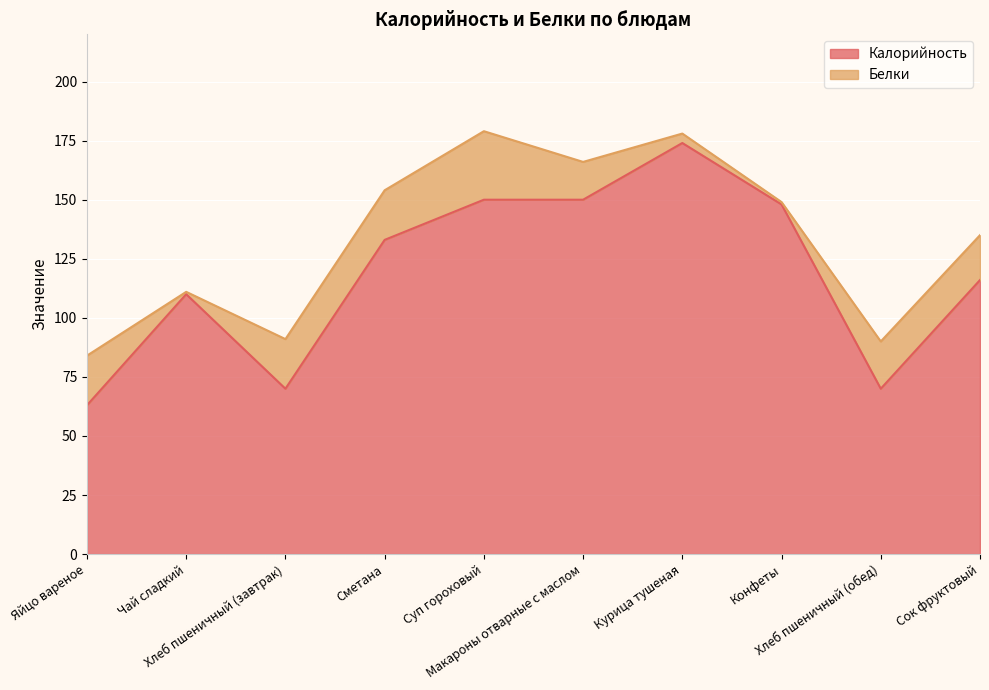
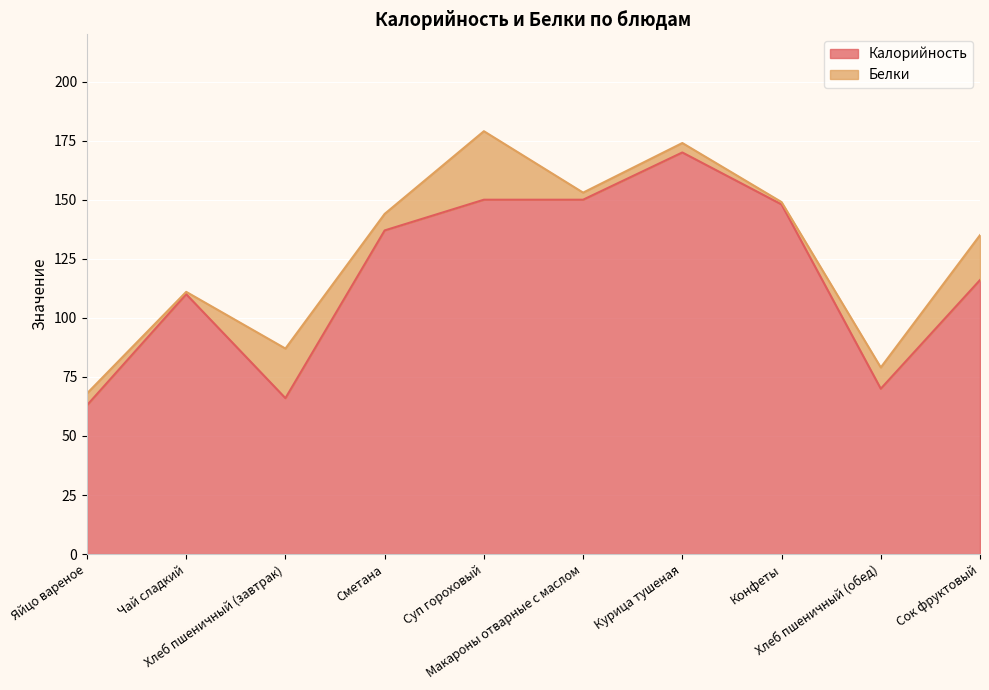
  {
    "Калорийность": {
      "Яйцо вареное": 63,
-     "Хлеб пшеничный (завтрак)": 70,
-     "Сметана": 133,
+     "Хлеб пшеничный (завтрак)": 66,
+     "Сметана": 137,
      "Суп гороховый": 150,
      "Макароны отварные с маслом": 150,
-     "Курица тушеная": 174,
+     "Курица тушеная": 170,
      "Хлеб пшеничный (обед)": 70,
      "Сок фруктовый": 116
    },
    "Белки": {
-     "Яйцо вареное": 21,
+     "Яйцо вареное": 5,
      "Хлеб пшеничный (завтрак)": 21,
-     "Сметана": 21,
+     "Сметана": 7,
      "Суп гороховый": 29,
-     "Макароны отварные с маслом": 16,
+     "Макароны отварные с маслом": 3,
      "Курица тушеная": 4,
-     "Хлеб пшеничный (обед)": 20,
+     "Хлеб пшеничный (обед)": 9,
      "Сок фруктовый": 19
    }
  }
